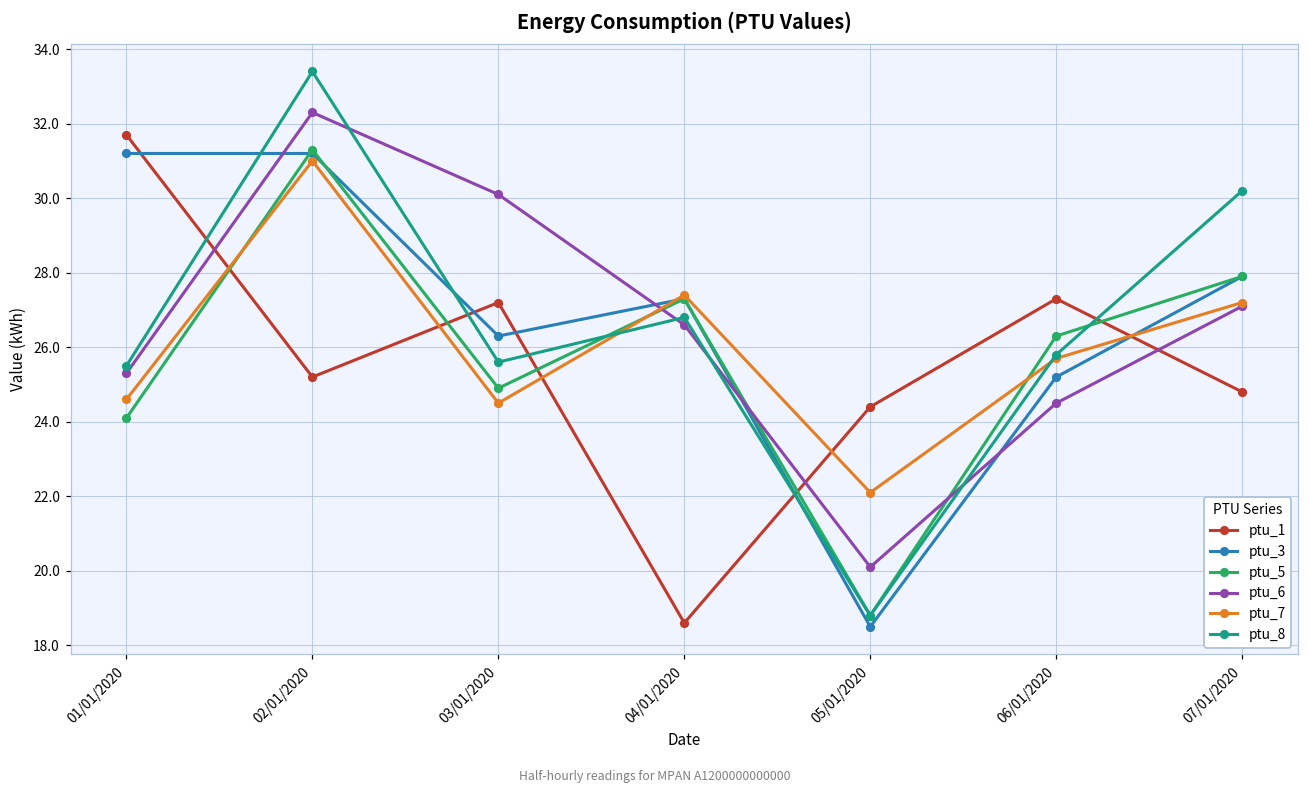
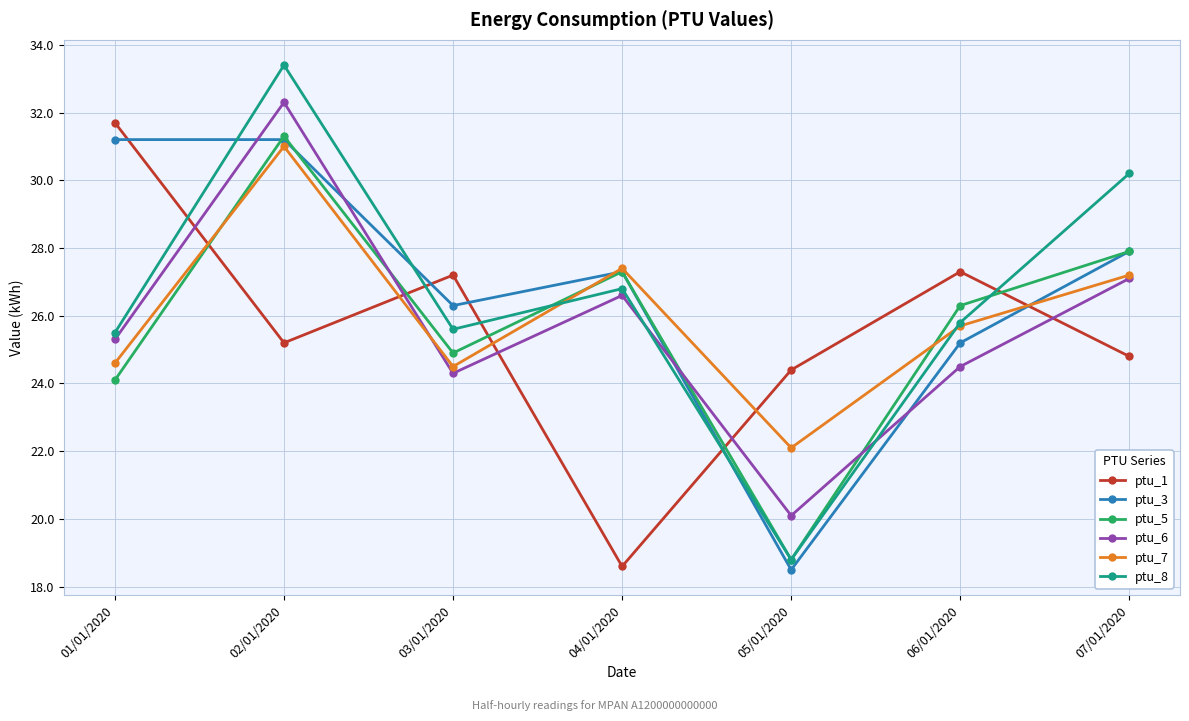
  {
    "ptu_1": {
      "01/01/2020": 31.7,
      "02/01/2020": 25.2,
      "03/01/2020": 27.2,
      "04/01/2020": 18.6,
      "05/01/2020": 24.4,
      "06/01/2020": 27.3,
      "07/01/2020": 24.8
    },
    "ptu_3": {
      "01/01/2020": 31.2,
      "02/01/2020": 31.2,
      "03/01/2020": 26.3,
      "05/01/2020": 18.5,
      "06/01/2020": 25.2
    },
    "ptu_6": {
      "01/01/2020": 25.3,
      "02/01/2020": 32.3,
-     "03/01/2020": 30.1,
+     "03/01/2020": 24.3,
      "04/01/2020": 26.6,
      "05/01/2020": 20.1,
      "06/01/2020": 24.5,
      "07/01/2020": 27.1
    },
    "ptu_7": {
      "01/01/2020": 24.6,
      "02/01/2020": 31.0,
      "03/01/2020": 24.5,
      "04/01/2020": 27.4,
      "05/01/2020": 22.1,
      "06/01/2020": 25.7,
      "07/01/2020": 27.2
    }
  }
